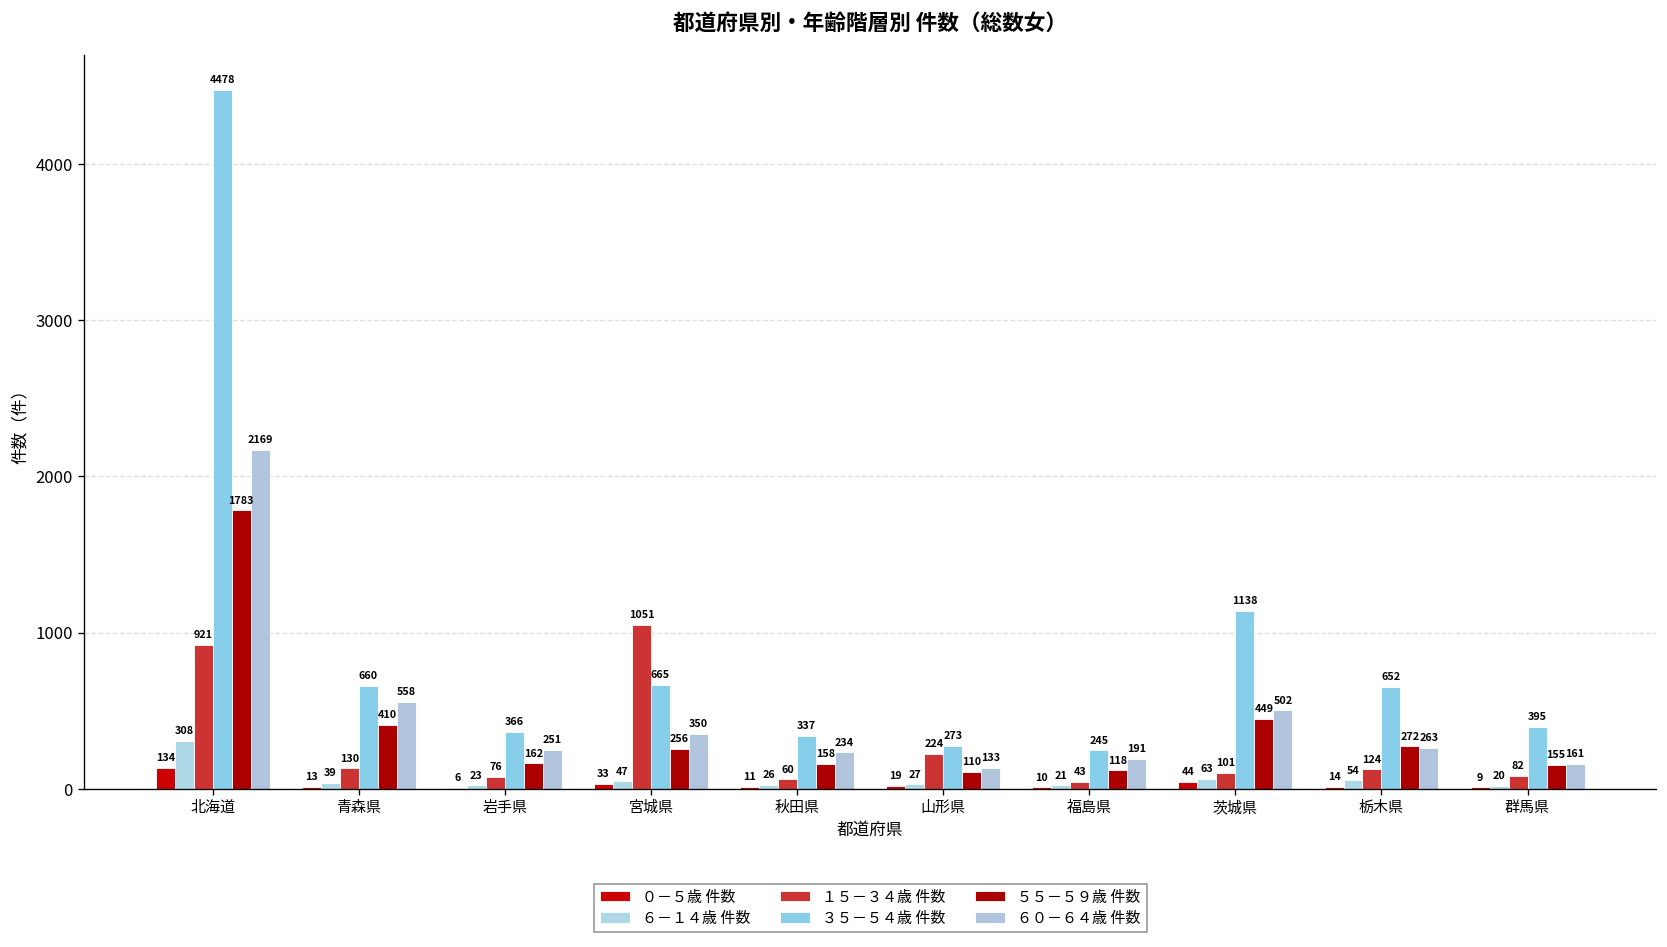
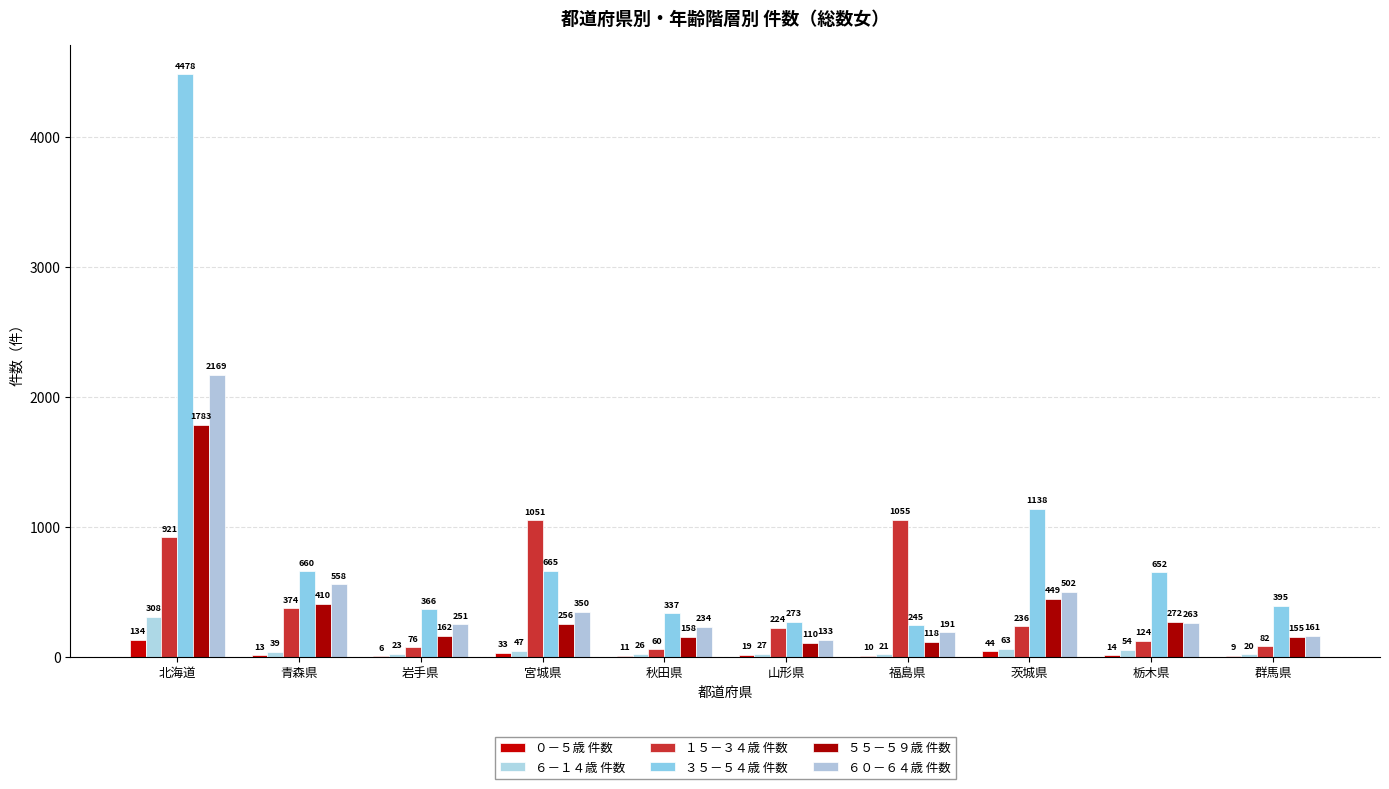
  {
    "１５－３４歳 件数": {
      "北海道": 921,
-     "青森県": 130,
+     "青森県": 374,
      "岩手県": 76,
      "宮城県": 1051,
      "秋田県": 60,
      "山形県": 224,
-     "福島県": 43,
-     "茨城県": 101,
+     "福島県": 1055,
+     "茨城県": 236,
      "栃木県": 124,
      "群馬県": 82
    }
  }
